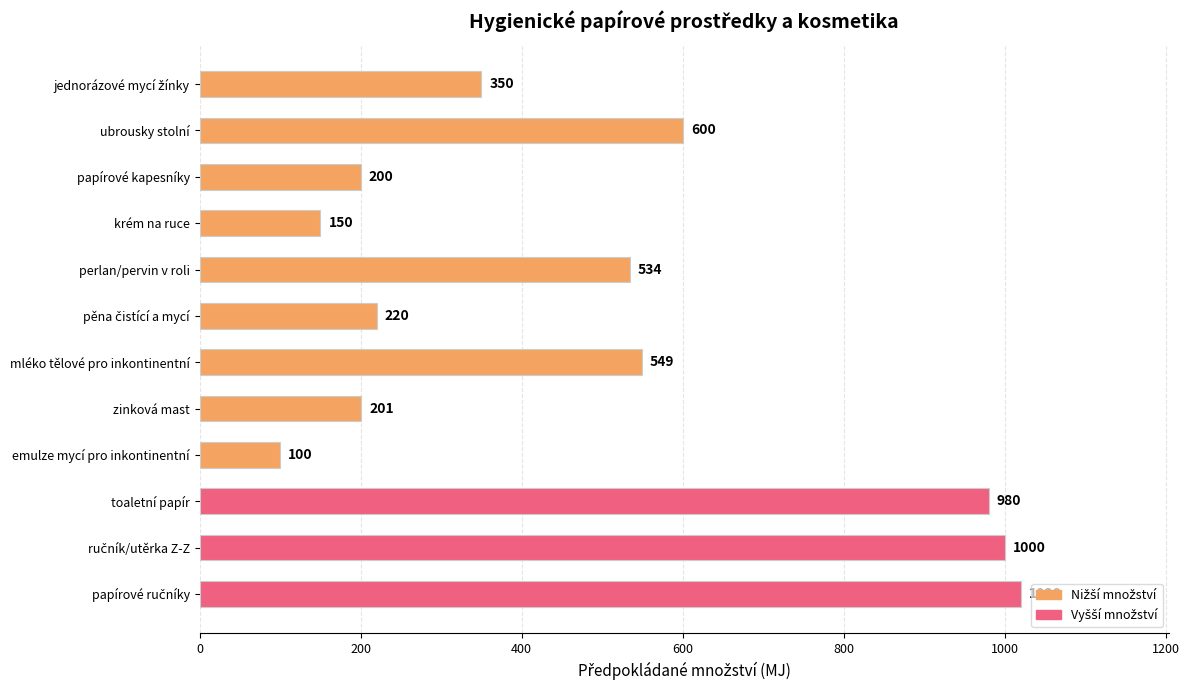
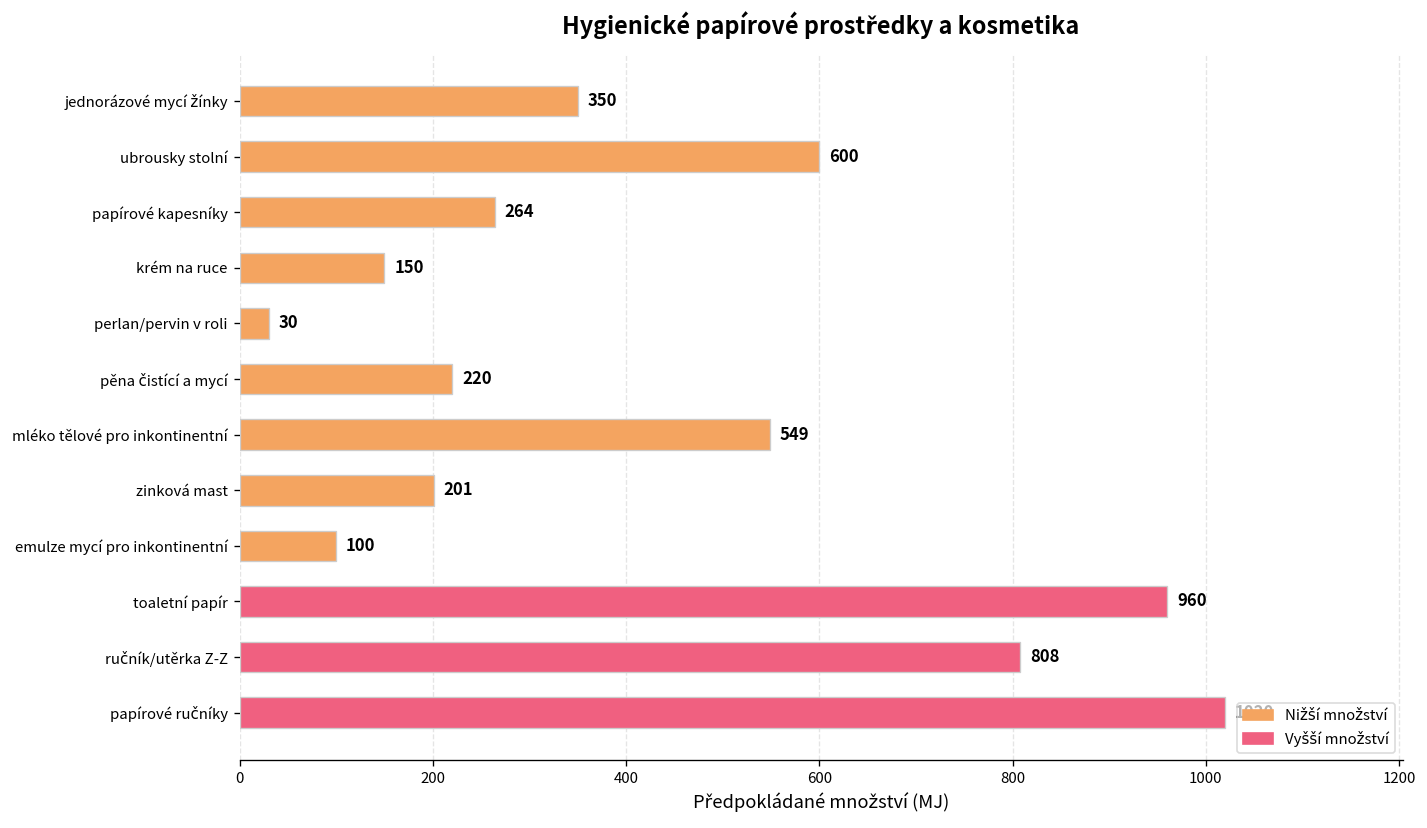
  {
    "jednorázové mycí žínky": 350,
    "ubrousky stolní": 600,
-   "papírové kapesníky": 200,
+   "papírové kapesníky": 264,
    "krém na ruce": 150,
-   "perlan/pervin v roli": 534,
+   "perlan/pervin v roli": 30,
    "pěna čistící a mycí": 220,
    "mléko tělové pro inkontinentní": 549,
    "zinková mast": 201,
    "emulze mycí pro inkontinentní": 100,
-   "toaletní papír": 980,
-   "ručník/utěrka Z-Z": 1000
+   "toaletní papír": 960,
+   "ručník/utěrka Z-Z": 808
  }
